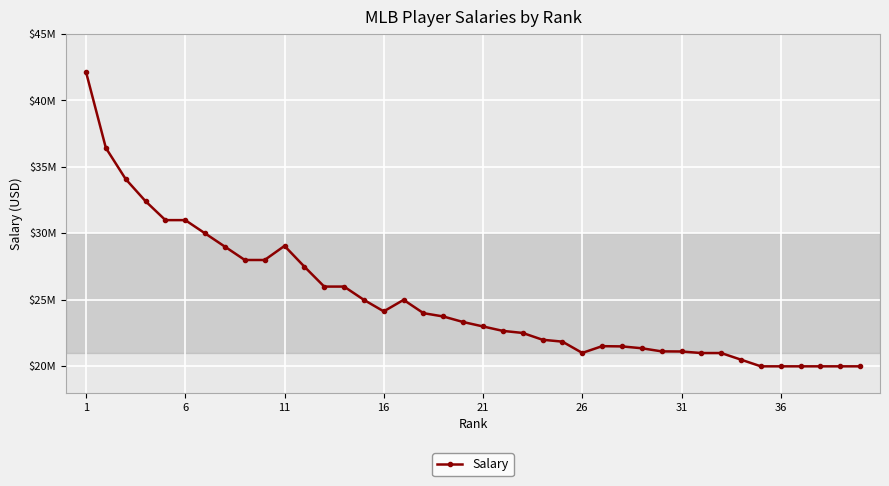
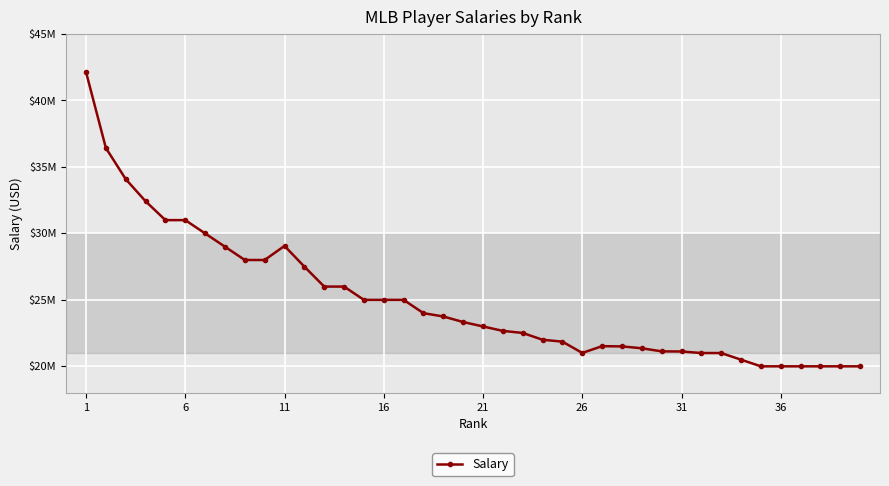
  {
    "1": "$42100000",
    "6": "$31000000",
    "11": "$29100000",
-   "16": "$24100000",
+   "16": "$25000000",
    "21": "$23000000",
    "26": "$21000000",
    "31": "$21100000",
    "36": "$20000000"
  }
